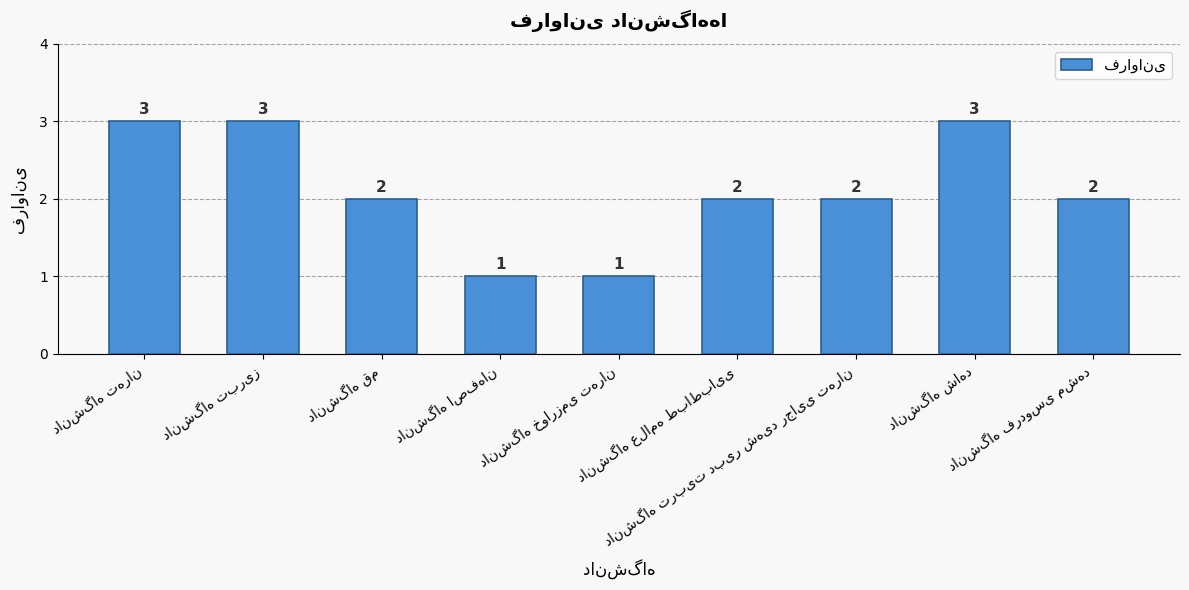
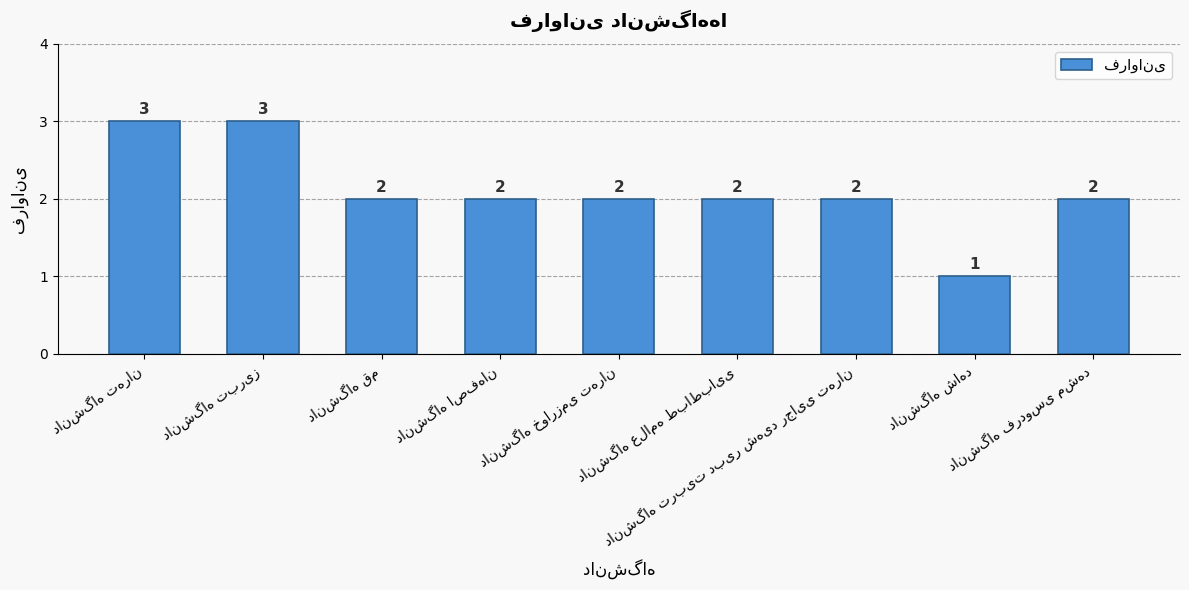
  {
    "دانشگاه تهران": 3,
    "دانشگاه تبریز": 3,
    "دانشگاه قم": 2,
-   "دانشگاه اصفهان": 1,
-   "دانشگاه خوارزمی تهران": 1,
+   "دانشگاه اصفهان": 2,
+   "دانشگاه خوارزمی تهران": 2,
    "دانشگاه علامه طباطبایی": 2,
    "دانشگاه تربیت دبیر شهید رجایی تهران": 2,
-   "دانشگاه شاهد": 3,
+   "دانشگاه شاهد": 1,
    "دانشگاه فردوسی مشهد": 2
  }
